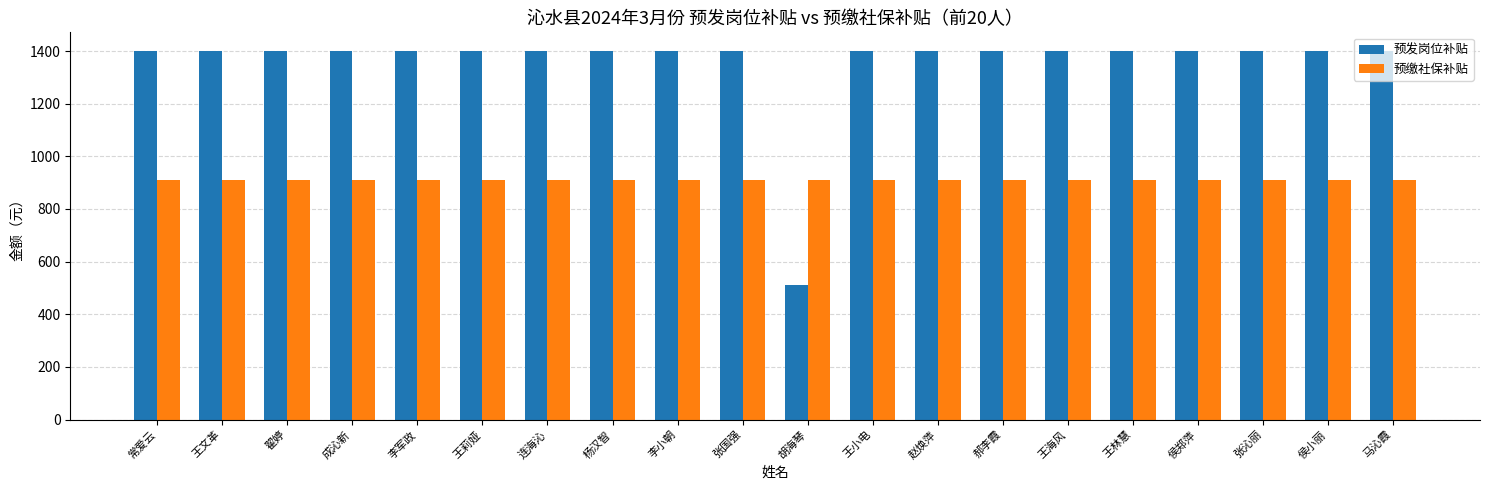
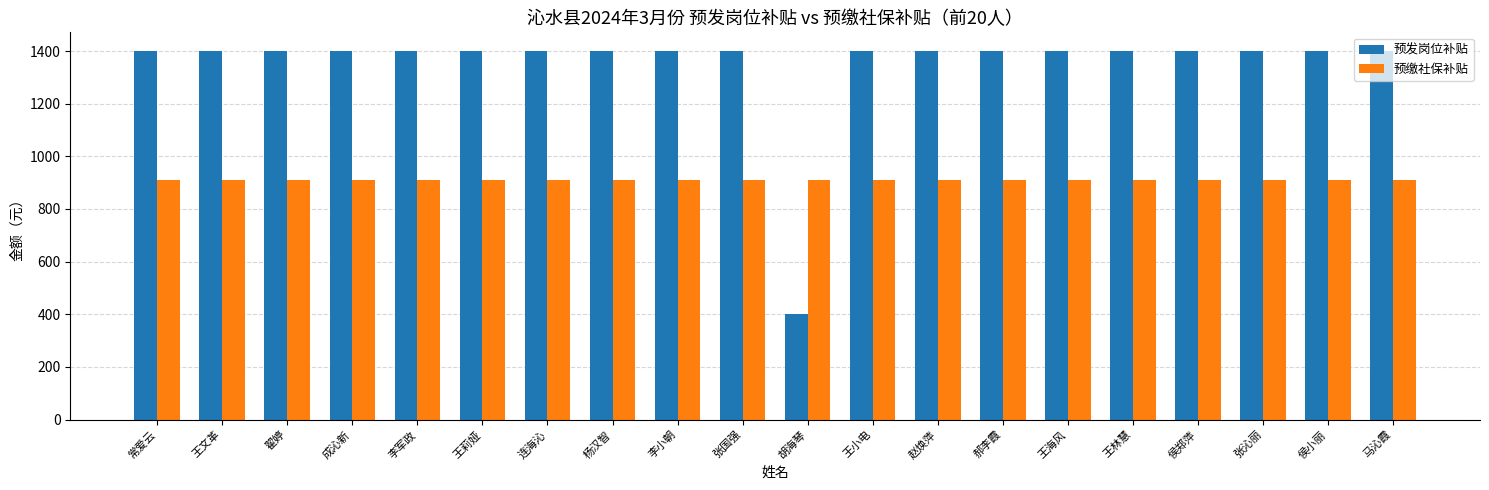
  {
    "预发岗位补贴": {
      "常爱云": 1400,
      "王文革": 1400,
      "翟婷": 1400,
      "成沁新": 1400,
      "李军政": 1400,
      "王莉娅": 1400,
      "连海沁": 1400,
      "杨汉智": 1400,
      "李小朝": 1400,
      "张国强": 1400,
-     "胡海琴": 510,
+     "胡海琴": 400,
      "王小电": 1400,
      "赵焕萍": 1400,
      "郝李霞": 1400,
      "王海风": 1400,
      "王林慧": 1400,
      "侯郑萍": 1400,
      "张沁丽": 1400,
      "侯小丽": 1400
    },
    "预缴社保补贴": {
      "常爱云": 910,
      "王文革": 910,
      "翟婷": 910,
      "成沁新": 910,
      "李军政": 910,
      "王莉娅": 910,
      "连海沁": 910,
      "杨汉智": 910,
      "李小朝": 910,
      "张国强": 910,
      "胡海琴": 910,
      "王小电": 910,
      "赵焕萍": 910,
      "郝李霞": 910,
      "王海风": 910,
      "王林慧": 910,
      "侯郑萍": 910,
      "张沁丽": 910,
      "侯小丽": 910,
      "马沁霞": 910
    }
  }
